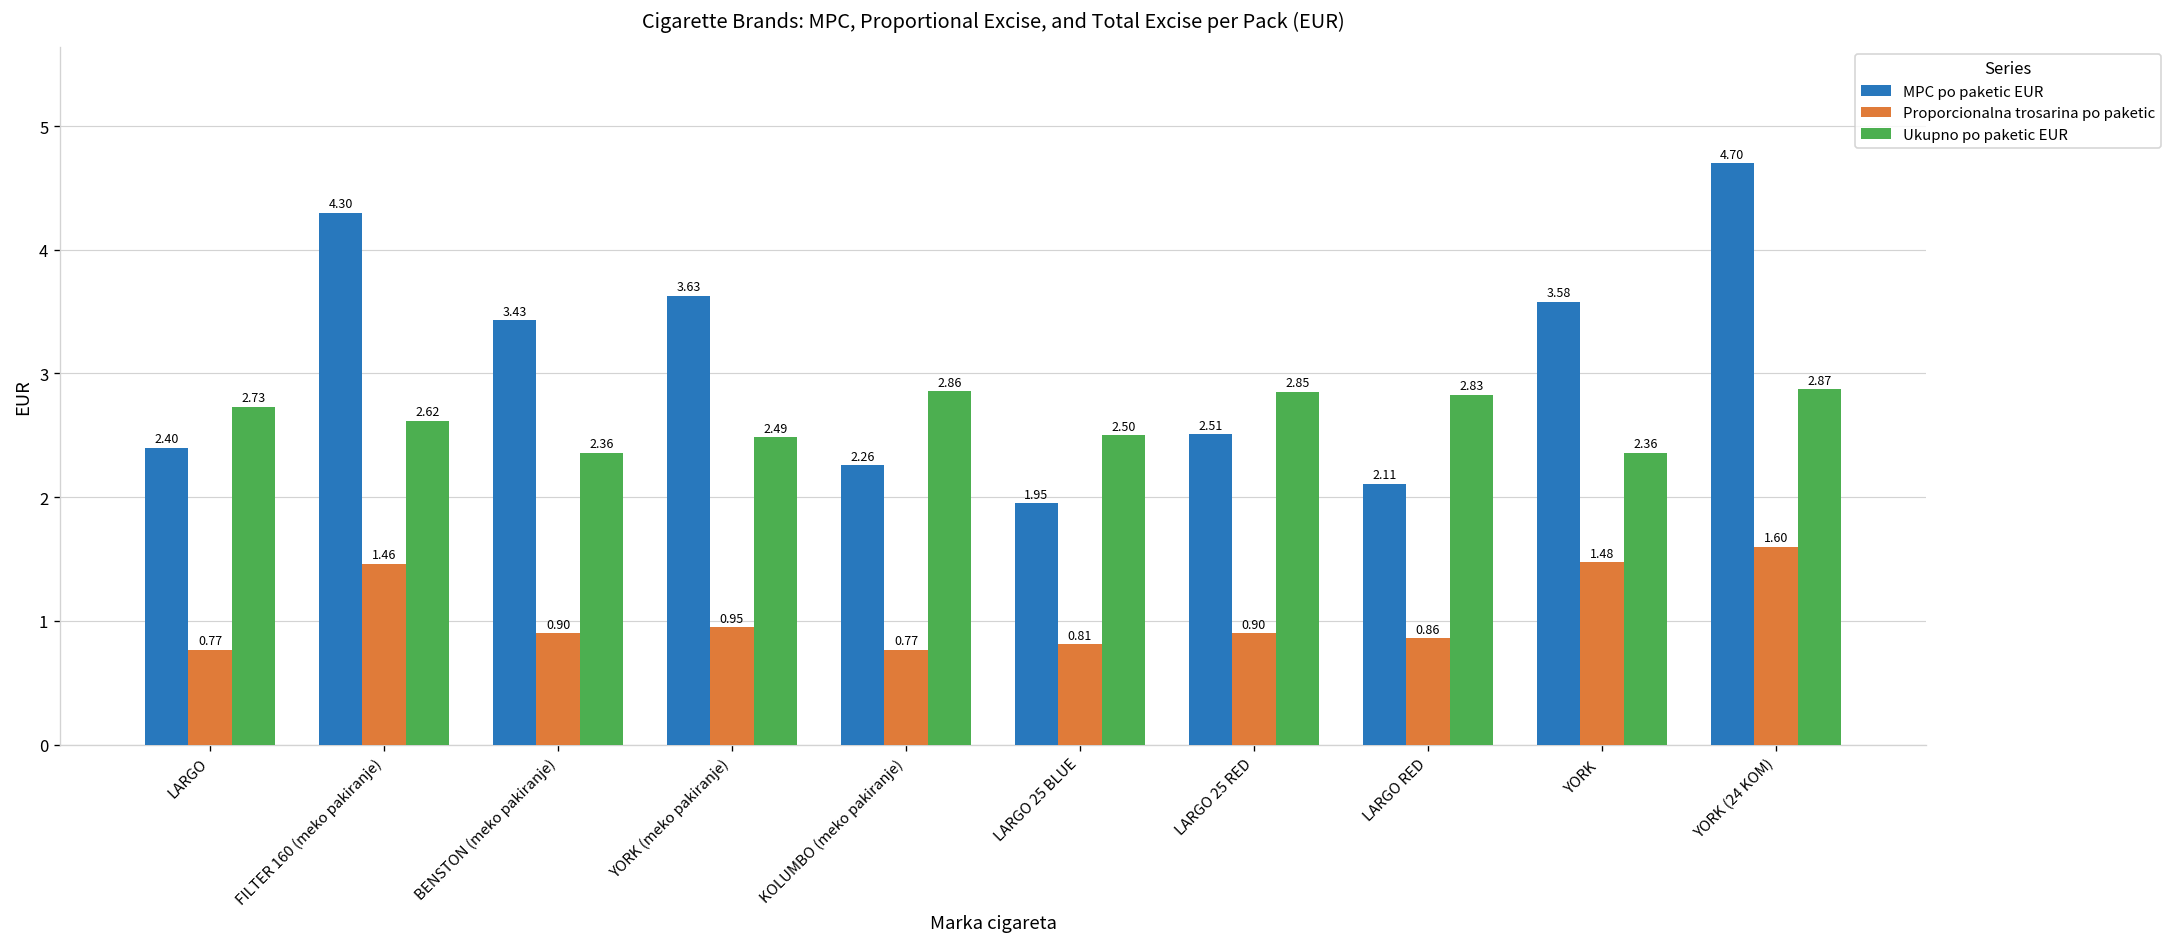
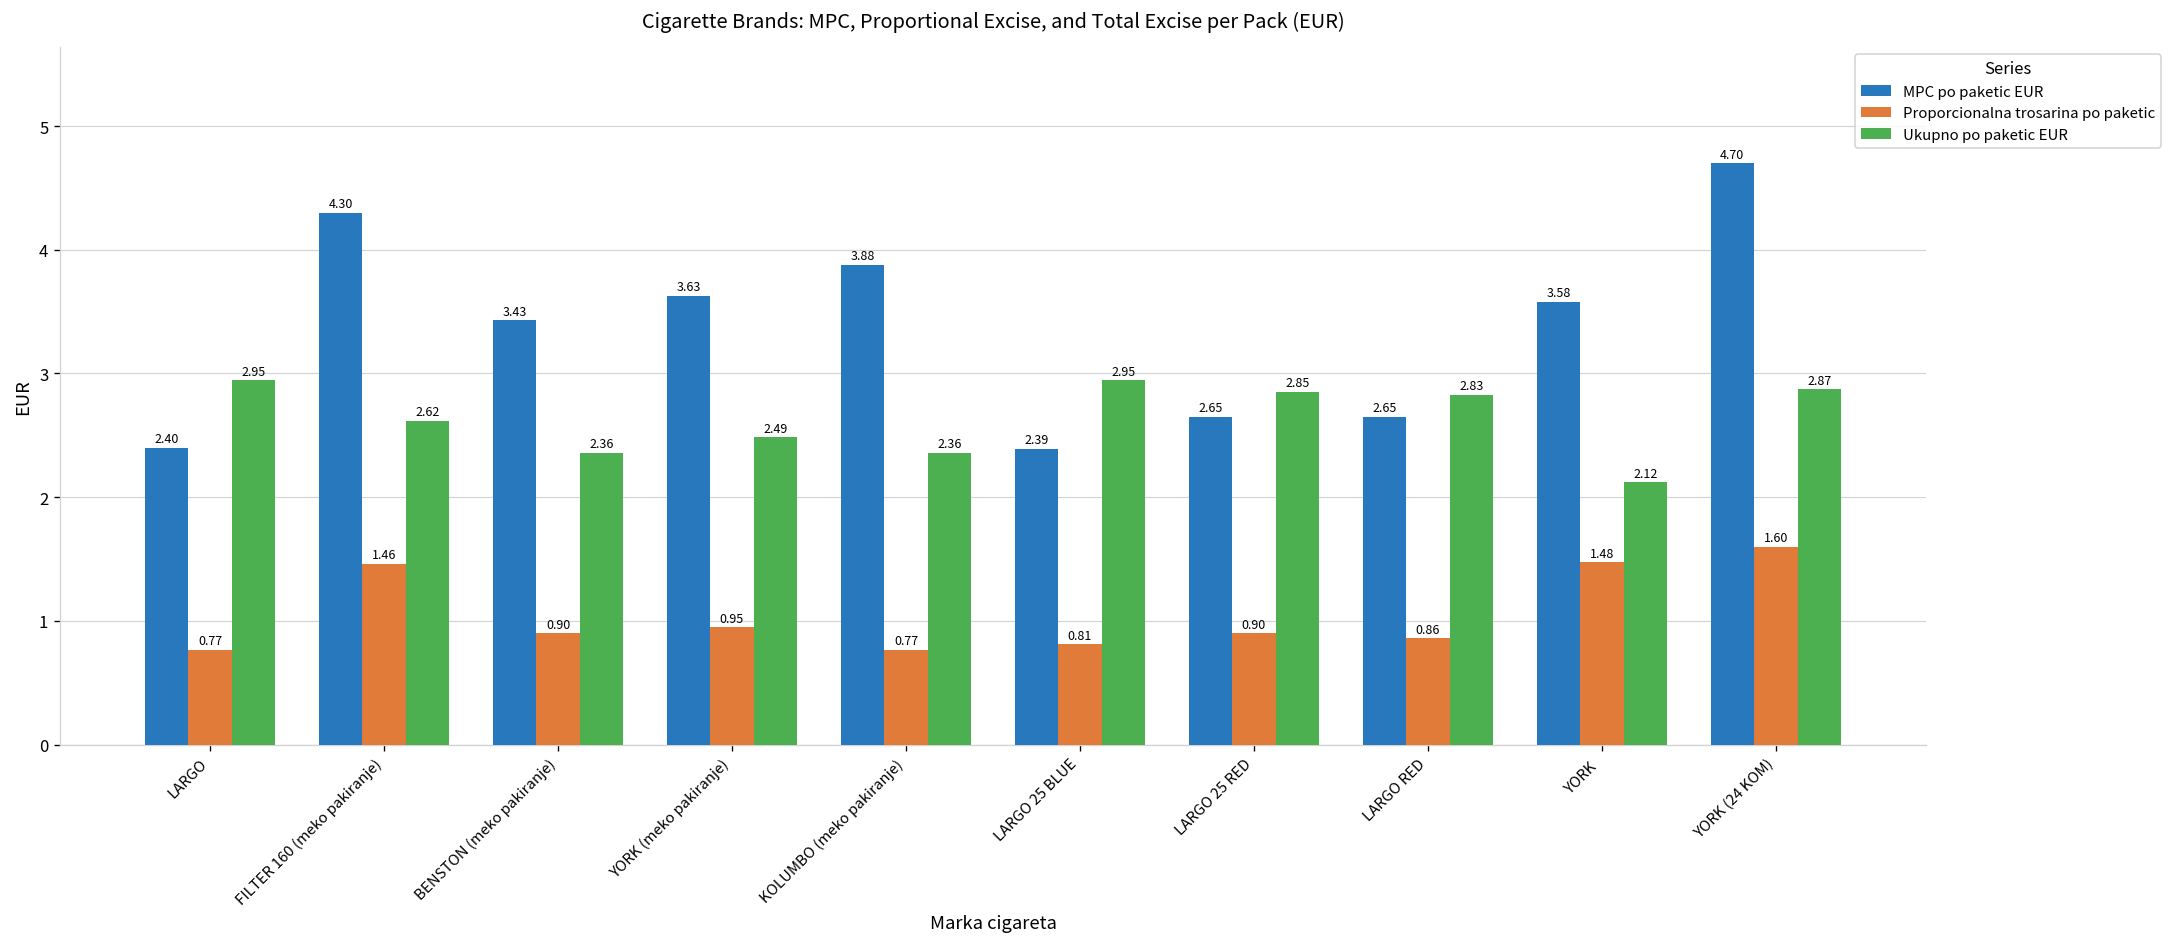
  {
    "MPC po paketic EUR": {
      "LARGO": 2.40,
      "FILTER 160 (meko pakiranje)": 4.30,
      "BENSTON (meko pakiranje)": 3.43,
      "YORK (meko pakiranje)": 3.63,
-     "KOLUMBO (meko pakiranje)": 2.26,
-     "LARGO 25 BLUE": 1.95,
-     "LARGO 25 RED": 2.51,
-     "LARGO RED": 2.11,
+     "KOLUMBO (meko pakiranje)": 3.88,
+     "LARGO 25 BLUE": 2.39,
+     "LARGO 25 RED": 2.65,
+     "LARGO RED": 2.65,
      "YORK": 3.58,
      "YORK (24 KOM)": 4.70
    },
    "Proporcionalna trosarina po paketic": {
      "LARGO": 0.77,
      "FILTER 160 (meko pakiranje)": 1.46,
      "BENSTON (meko pakiranje)": 0.90,
      "YORK (meko pakiranje)": 0.95,
      "KOLUMBO (meko pakiranje)": 0.77,
      "LARGO 25 BLUE": 0.81,
      "LARGO 25 RED": 0.90,
      "LARGO RED": 0.86,
      "YORK": 1.48,
      "YORK (24 KOM)": 1.60
    },
    "Ukupno po paketic EUR": {
-     "LARGO": 2.73,
+     "LARGO": 2.95,
      "FILTER 160 (meko pakiranje)": 2.62,
      "BENSTON (meko pakiranje)": 2.36,
      "YORK (meko pakiranje)": 2.49,
-     "KOLUMBO (meko pakiranje)": 2.86,
-     "LARGO 25 BLUE": 2.50,
+     "KOLUMBO (meko pakiranje)": 2.36,
+     "LARGO 25 BLUE": 2.95,
      "LARGO 25 RED": 2.85,
      "LARGO RED": 2.83,
-     "YORK": 2.36,
+     "YORK": 2.12,
      "YORK (24 KOM)": 2.87
    }
  }
